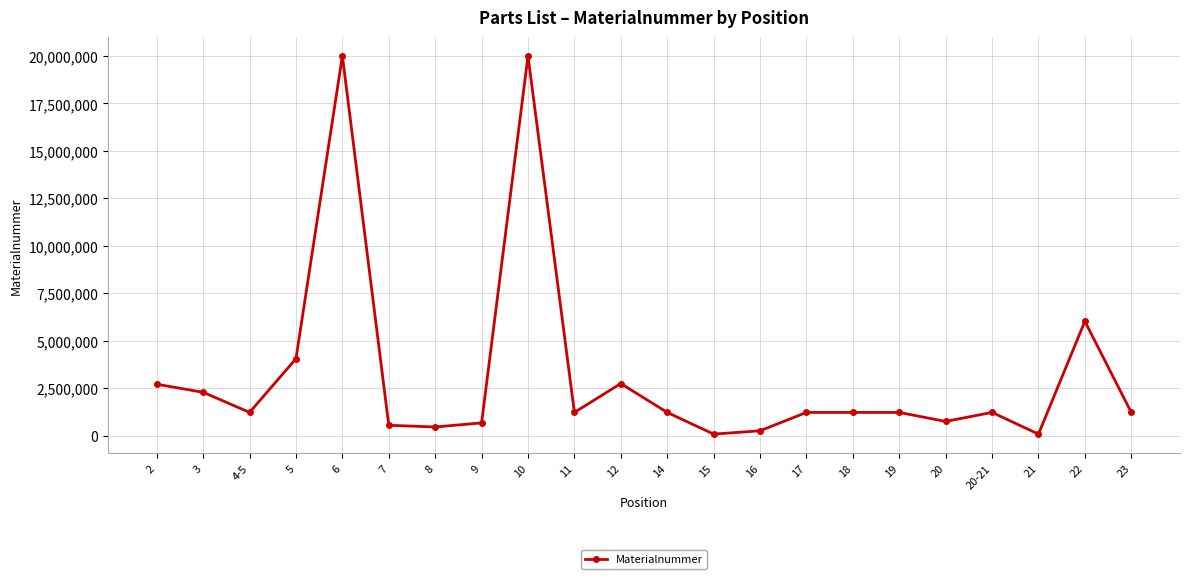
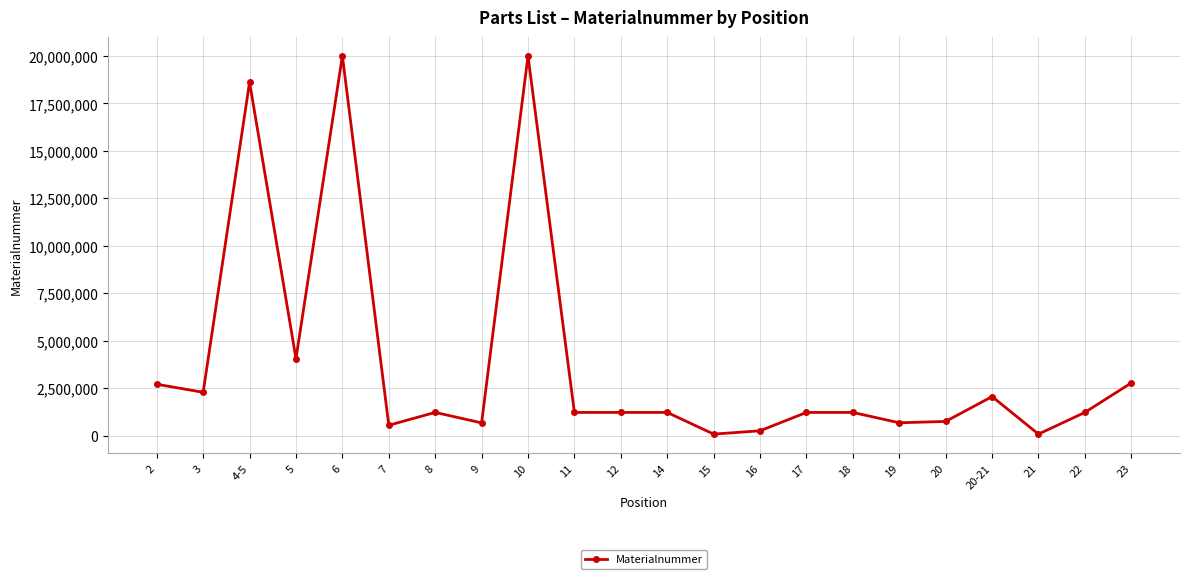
  {
    "2": "2,700,000",
    "3": "2,300,000",
-   "4-5": "1,200,000",
+   "4-5": "18,600,000",
    "5": "4,100,000",
    "6": "20,000,000",
    "7": "500,000",
-   "8": "500,000",
+   "8": "1,200,000",
    "9": "700,000",
    "10": "20,000,000",
    "11": "1,200,000",
-   "12": "2,700,000",
+   "12": "1,200,000",
    "14": "1,200,000",
    "15": "100,000",
    "16": "300,000",
    "17": "1,200,000",
    "18": "1,200,000",
-   "19": "1,200,000",
+   "19": "700,000",
    "20": "700,000",
-   "20-21": "1,200,000",
+   "20-21": "2,100,000",
    "21": "100,000",
-   "22": "6,000,000",
-   "23": "1,200,000"
+   "22": "1,200,000",
+   "23": "2,800,000"
  }
